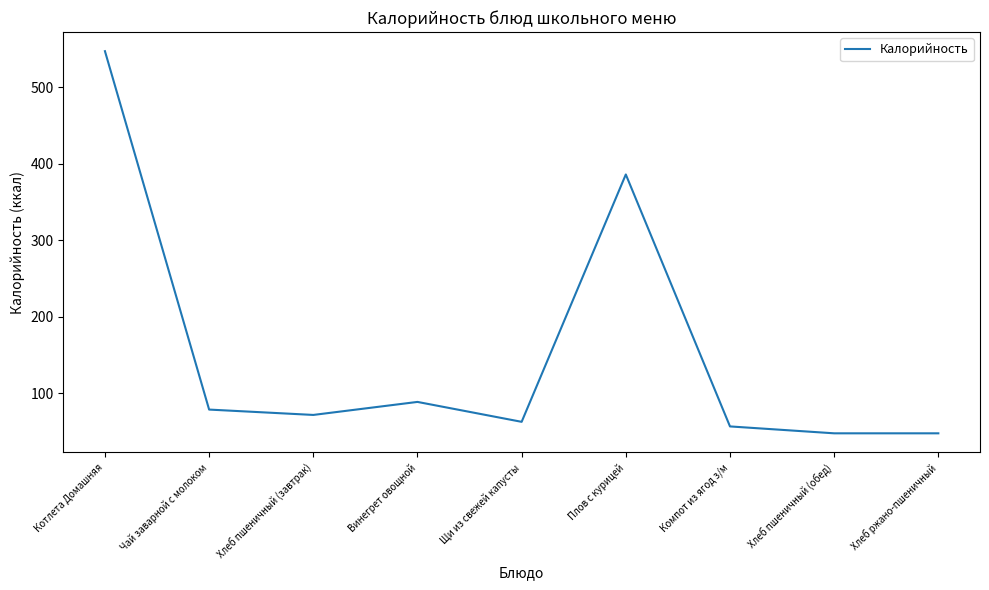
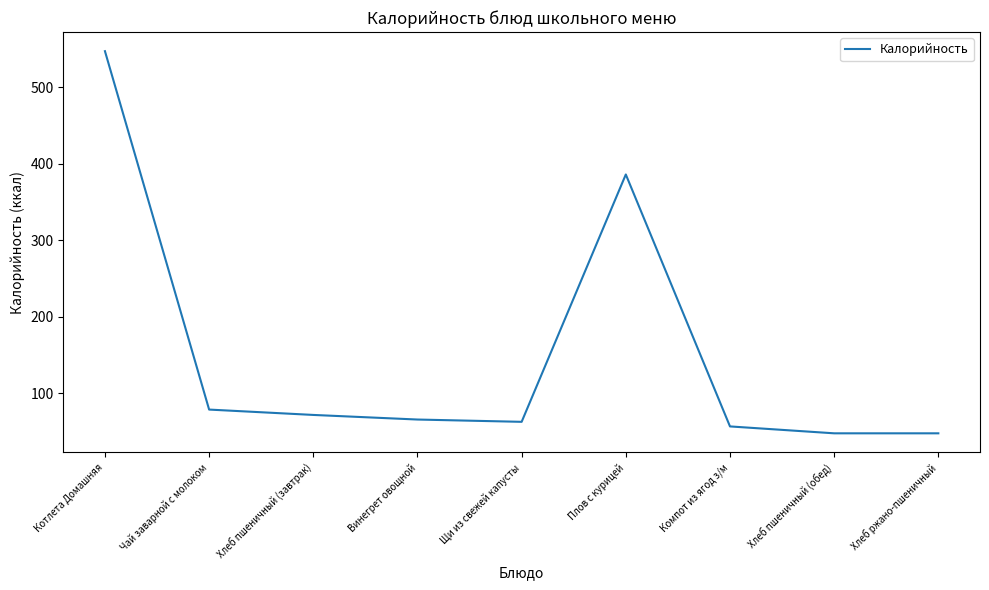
  {
    "Котлета Домашняя": 550,
    "Чай заварной с молоком": 80,
    "Хлеб пшеничный (завтрак)": 70,
-   "Винегрет овощной": 90,
+   "Винегрет овощной": 70,
    "Щи из свежей капусты": 60,
    "Плов с курицей": 390,
    "Компот из ягод з/м": 60,
    "Хлеб пшеничный (обед)": 50,
    "Хлеб ржано-пшеничный": 50
  }
